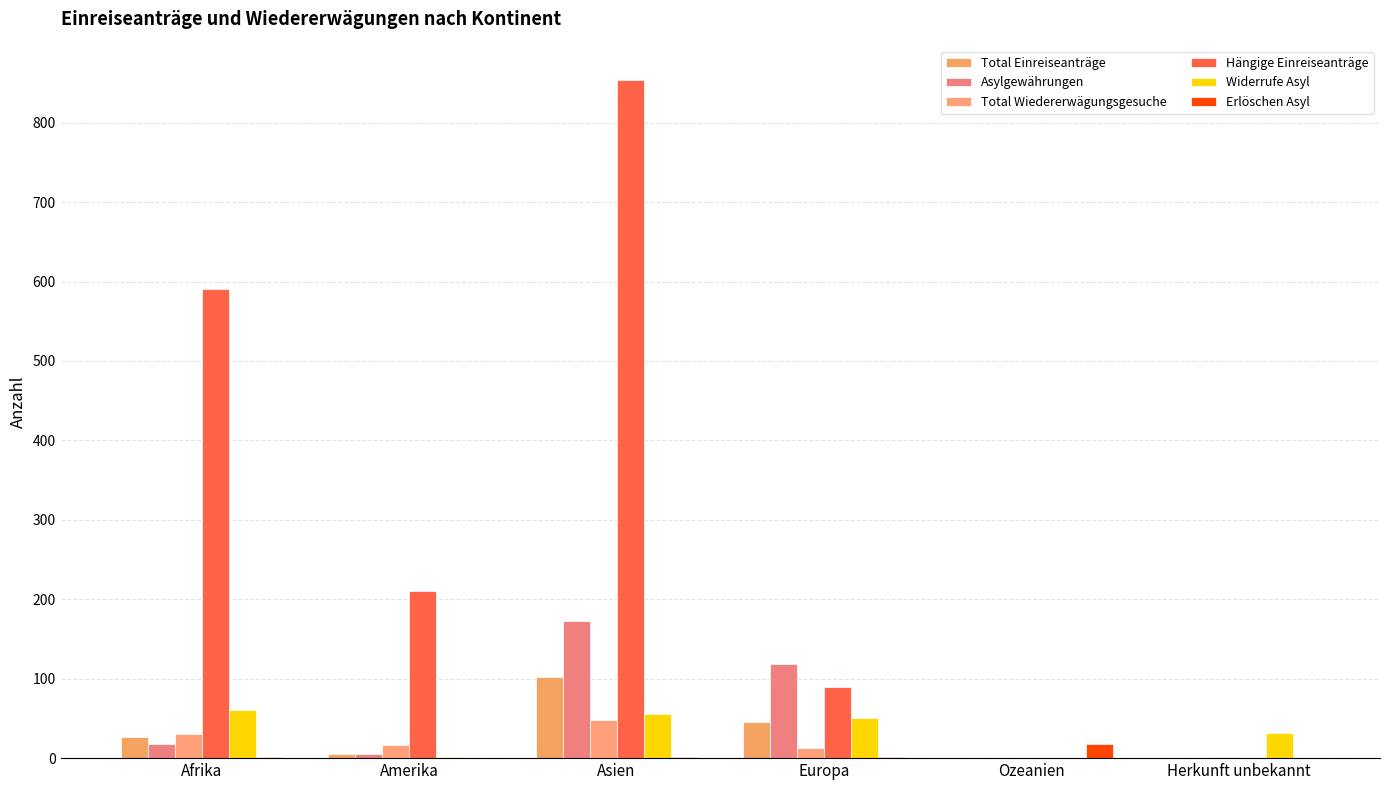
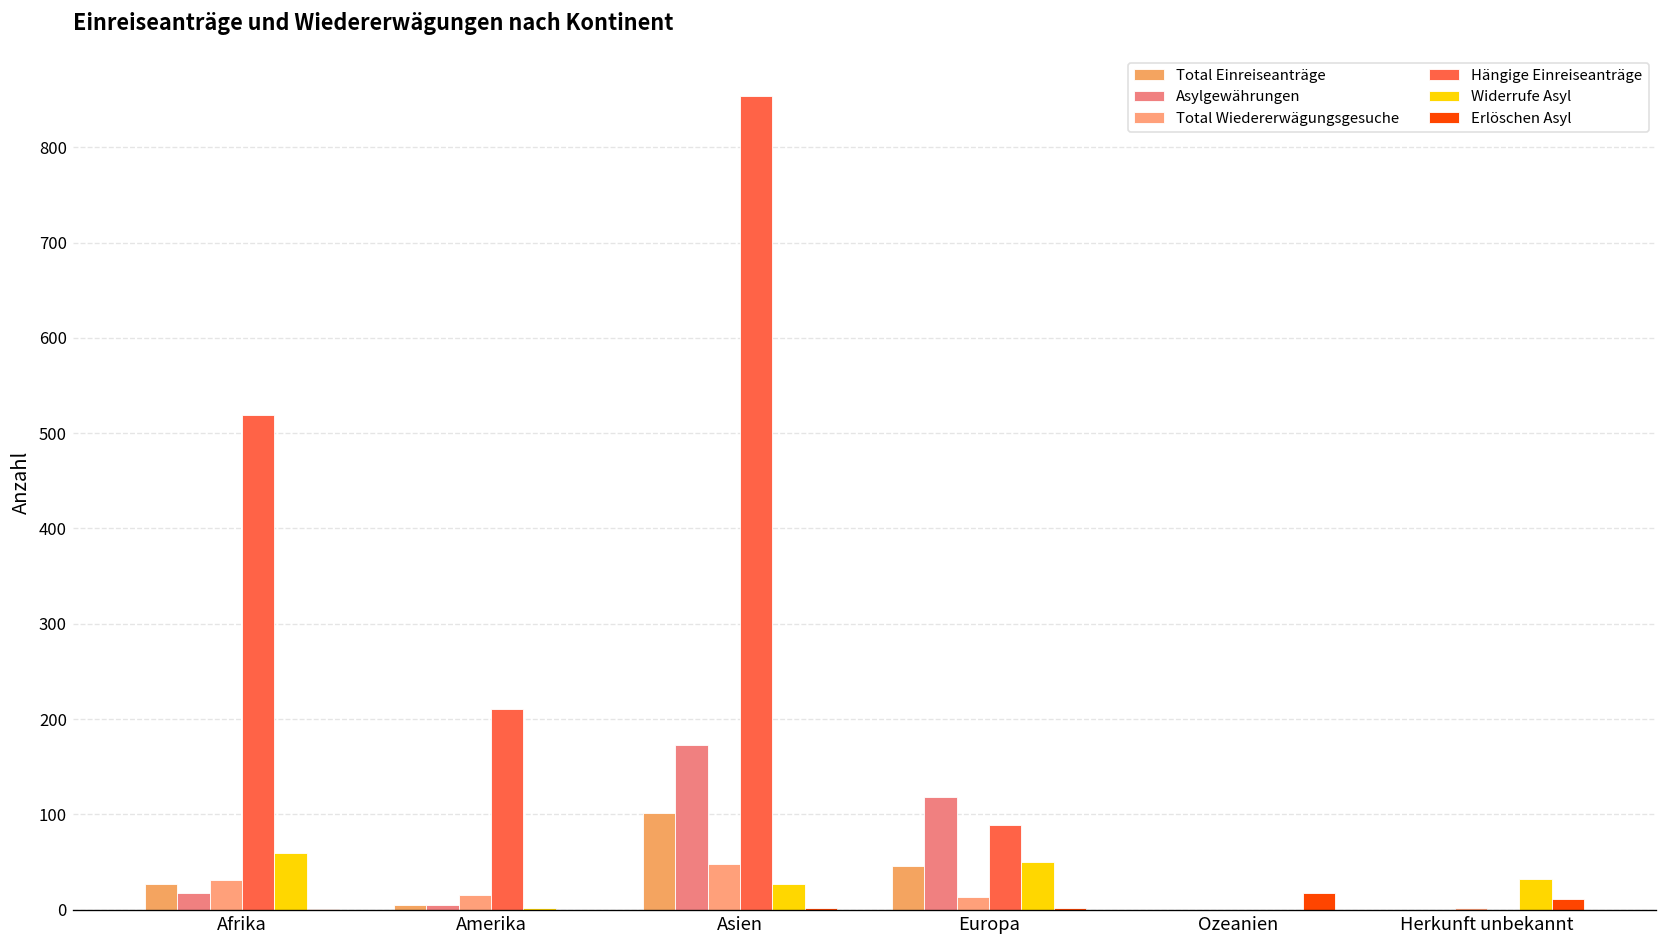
  {
    "Hängige Einreiseanträge": {
-     "Afrika": 590,
+     "Afrika": 520,
      "Amerika": 210,
      "Asien": 850,
      "Europa": 90,
      "Ozeanien": 0,
      "Herkunft unbekannt": 0
    },
    "Widerrufe Asyl": {
      "Afrika": 60,
-     "Asien": 60,
+     "Asien": 30,
      "Europa": 50,
      "Ozeanien": 0,
      "Herkunft unbekannt": 30
    },
    "Erlöschen Asyl": {
      "Amerika": 0,
      "Ozeanien": 20,
-     "Herkunft unbekannt": 0
+     "Herkunft unbekannt": 10
    }
  }
